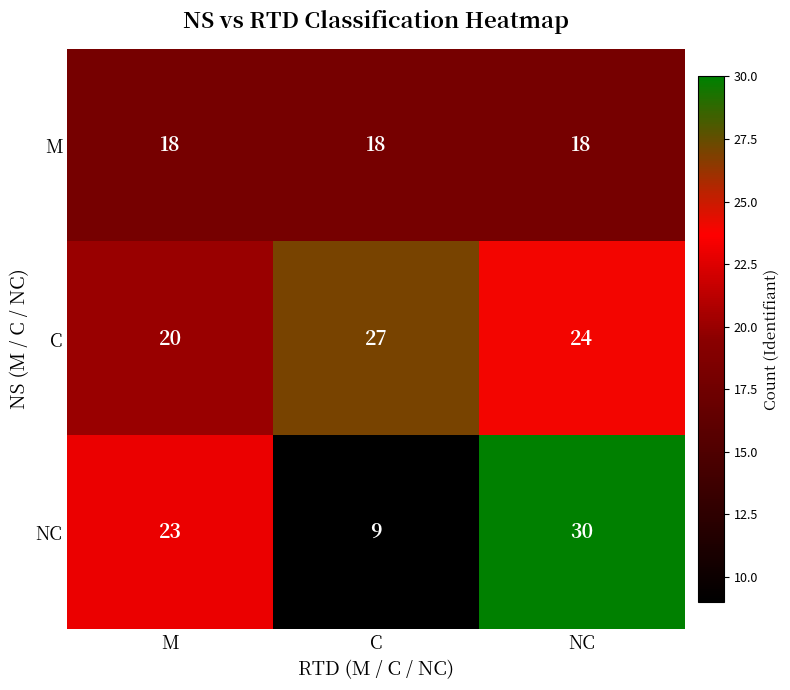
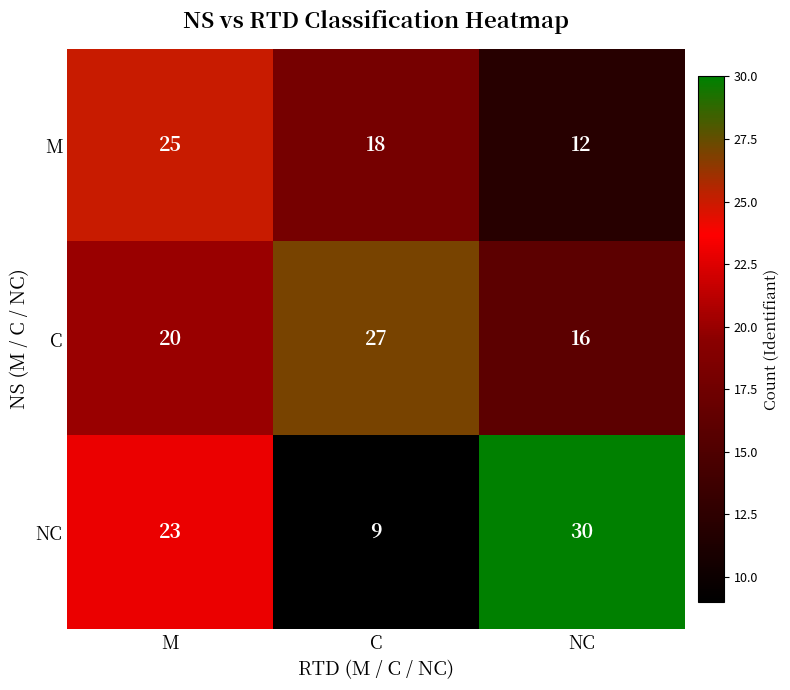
  {
    "M": {
-     "M": 18,
+     "M": 25,
      "C": 18,
-     "NC": 18
+     "NC": 12
    },
    "C": {
      "M": 20,
      "C": 27,
-     "NC": 24
+     "NC": 16
    },
    "NC": {
      "M": 23,
      "C": 9,
      "NC": 30
    }
  }
